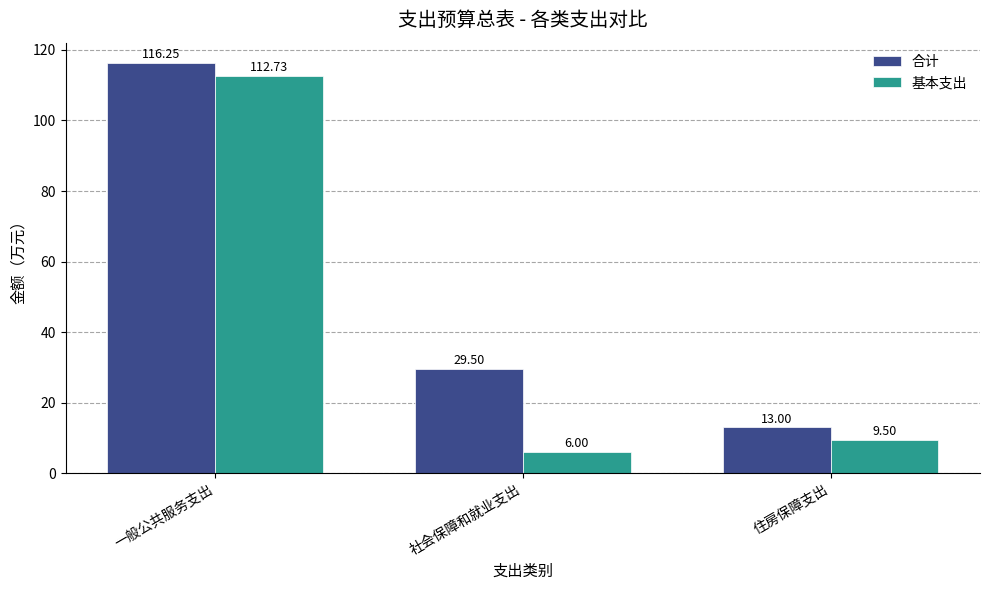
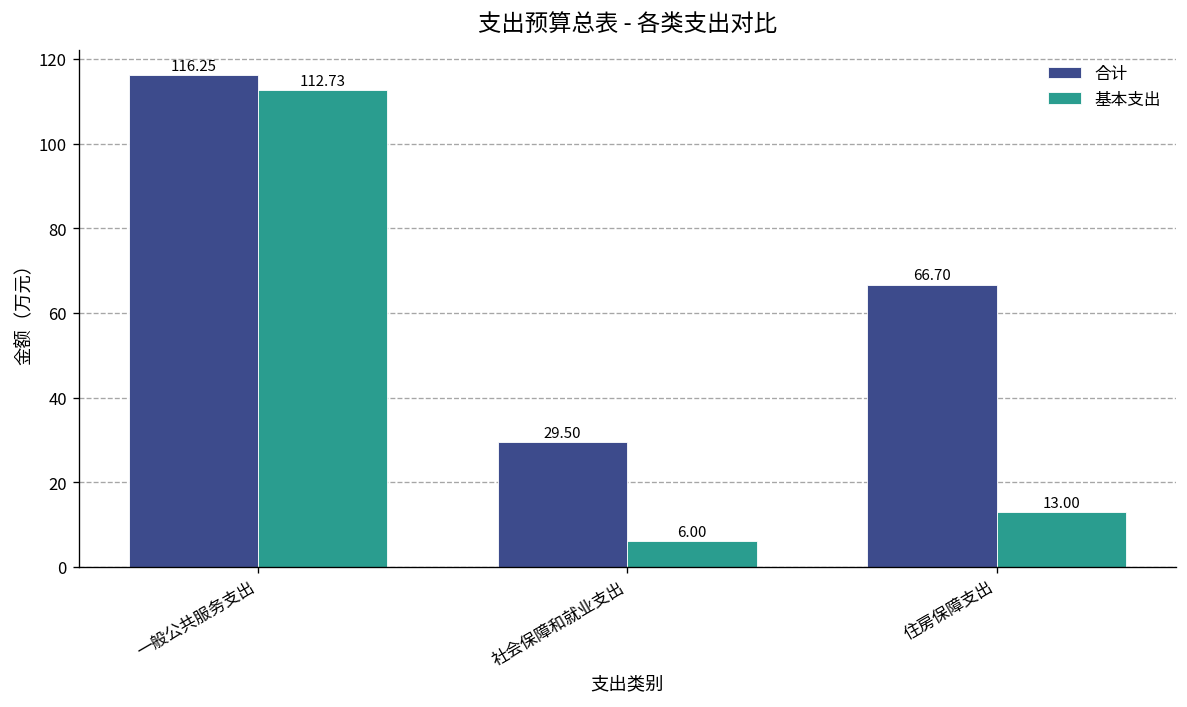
  {
    "合计": {
      "一般公共服务支出": 116.25,
      "社会保障和就业支出": 29.50,
-     "住房保障支出": 13.00
+     "住房保障支出": 66.70
    },
    "基本支出": {
      "一般公共服务支出": 112.73,
      "社会保障和就业支出": 6.00,
-     "住房保障支出": 9.50
+     "住房保障支出": 13.00
    }
  }
